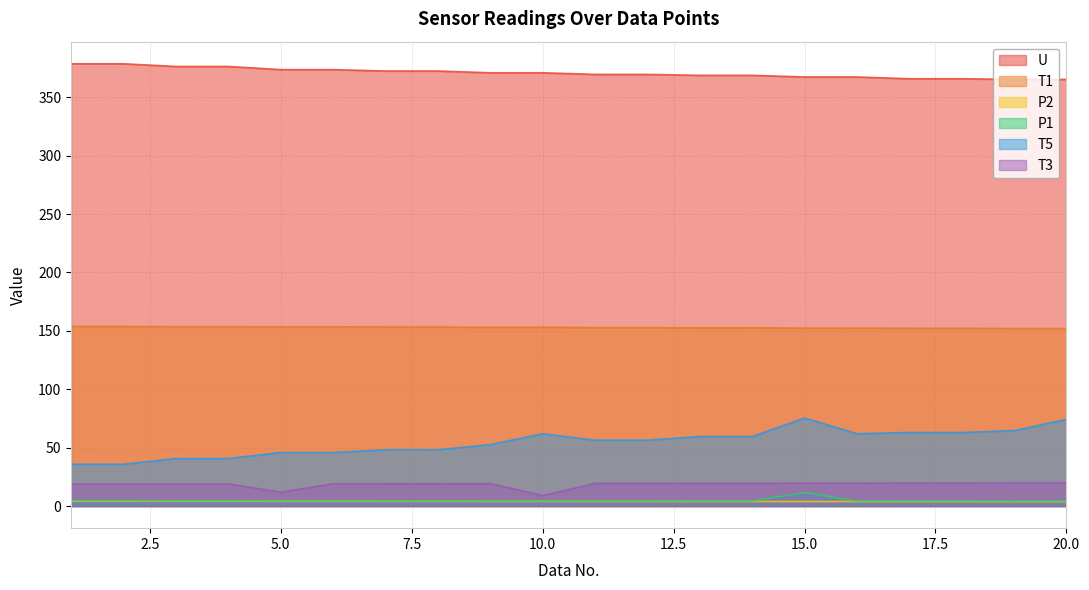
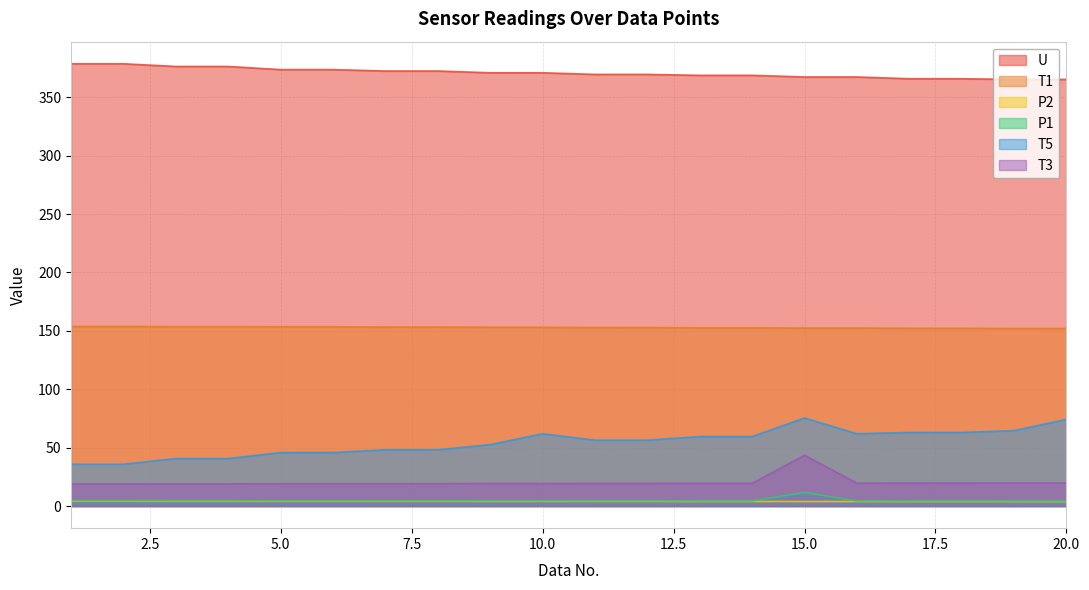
  {
    "P1": {
      "15.0": 12
    },
    "T5": {
      "5.0": 46,
      "10.0": 62,
      "15.0": 75,
      "20.0": 74
    },
    "T3": {
-     "5.0": 12,
-     "10.0": 9,
-     "15.0": 20,
+     "5.0": 19,
+     "10.0": 19,
+     "15.0": 44,
      "20.0": 20
    }
  }
